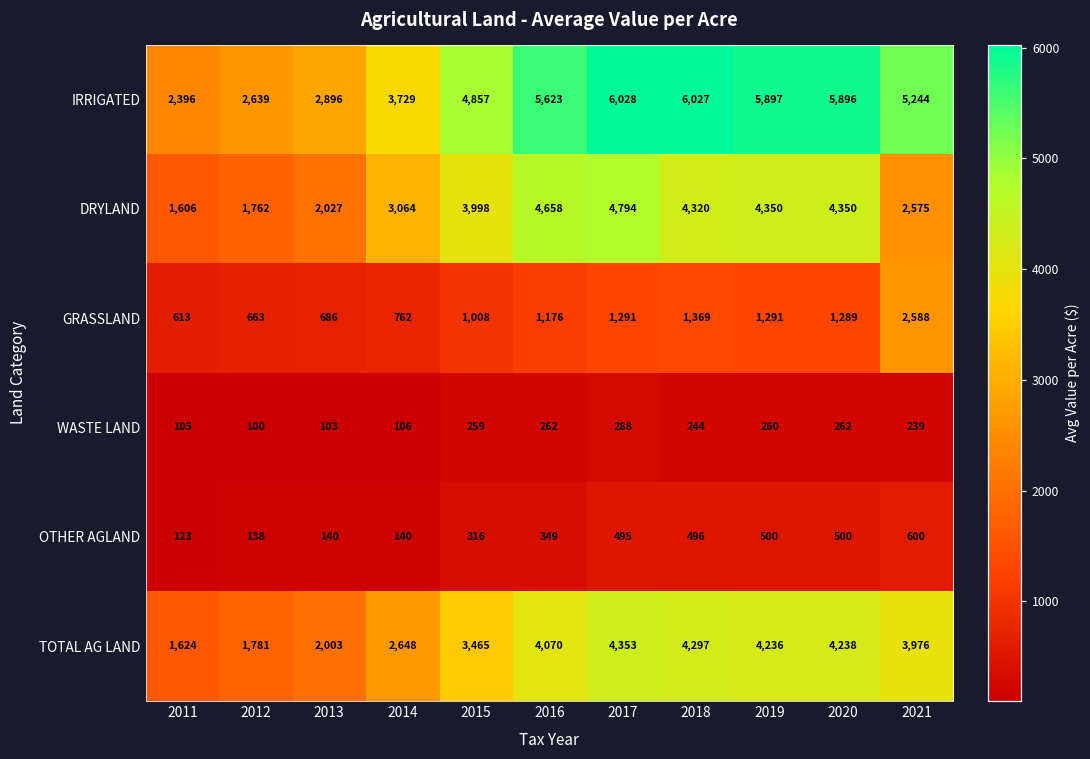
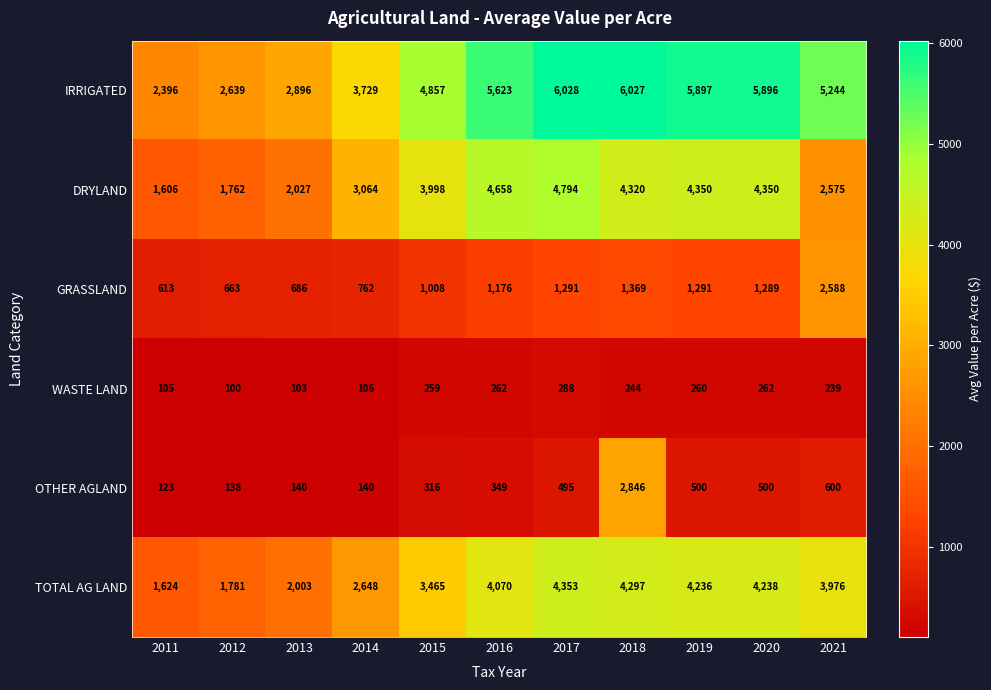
  {
    "IRRIGATED": {
      "2011": "2,396",
      "2012": "2,639",
      "2013": "2,896",
      "2014": "3,729",
      "2015": "4,857",
      "2016": "5,623",
      "2017": "6,028",
      "2018": "6,027",
      "2019": "5,897",
      "2020": "5,896",
      "2021": "5,244"
    },
    "DRYLAND": {
      "2011": "1,606",
      "2012": "1,762",
      "2013": "2,027",
      "2014": "3,064",
      "2015": "3,998",
      "2016": "4,658",
      "2017": "4,794",
      "2018": "4,320",
      "2019": "4,350",
      "2020": "4,350",
      "2021": "2,575"
    },
    "GRASSLAND": {
      "2011": "613",
      "2012": "663",
      "2013": "686",
      "2014": "762",
      "2015": "1,008",
      "2016": "1,176",
      "2017": "1,291",
      "2018": "1,369",
      "2019": "1,291",
      "2020": "1,289",
      "2021": "2,588"
    },
    "WASTE LAND": {
      "2011": "105",
      "2012": "100",
      "2013": "103",
      "2014": "106",
      "2015": "259",
      "2016": "262",
      "2017": "288",
      "2018": "244",
      "2019": "260",
      "2020": "262",
      "2021": "239"
    },
    "OTHER AGLAND": {
      "2011": "123",
      "2012": "138",
      "2013": "140",
      "2014": "140",
      "2015": "316",
      "2016": "349",
      "2017": "495",
-     "2018": "496",
+     "2018": "2,846",
      "2019": "500",
      "2020": "500",
      "2021": "600"
    },
    "TOTAL AG LAND": {
      "2011": "1,624",
      "2012": "1,781",
      "2013": "2,003",
      "2014": "2,648",
      "2015": "3,465",
      "2016": "4,070",
      "2017": "4,353",
      "2018": "4,297",
      "2019": "4,236",
      "2020": "4,238",
      "2021": "3,976"
    }
  }
